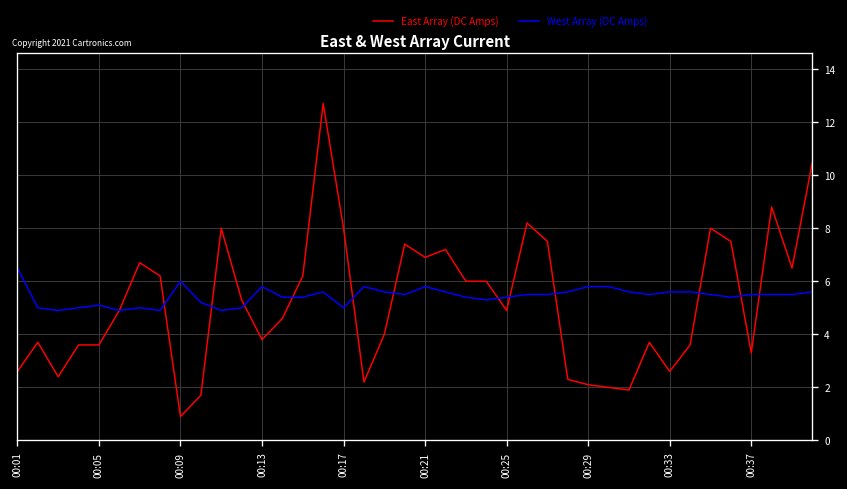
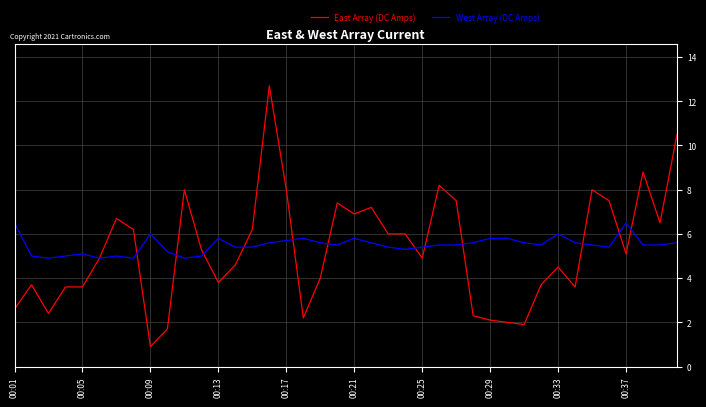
  {
    "East Array (DC Amps)": {
      "00:01": 2.6,
      "00:05": 3.6,
      "00:09": 0.9,
      "00:13": 3.8,
      "00:17": 8.0,
      "00:21": 6.9,
      "00:25": 4.9,
      "00:29": 2.1,
-     "00:33": 2.6,
-     "00:37": 3.3
+     "00:33": 4.5,
+     "00:37": 5.1
    },
    "West Array (DC Amps)": {
      "00:01": 6.5,
      "00:05": 5.1,
      "00:09": 6.0,
      "00:13": 5.8,
-     "00:17": 5.0,
+     "00:17": 5.7,
      "00:21": 5.8,
      "00:25": 5.4,
      "00:29": 5.8,
-     "00:33": 5.6,
-     "00:37": 5.5
+     "00:33": 6.0,
+     "00:37": 6.5
    }
  }
